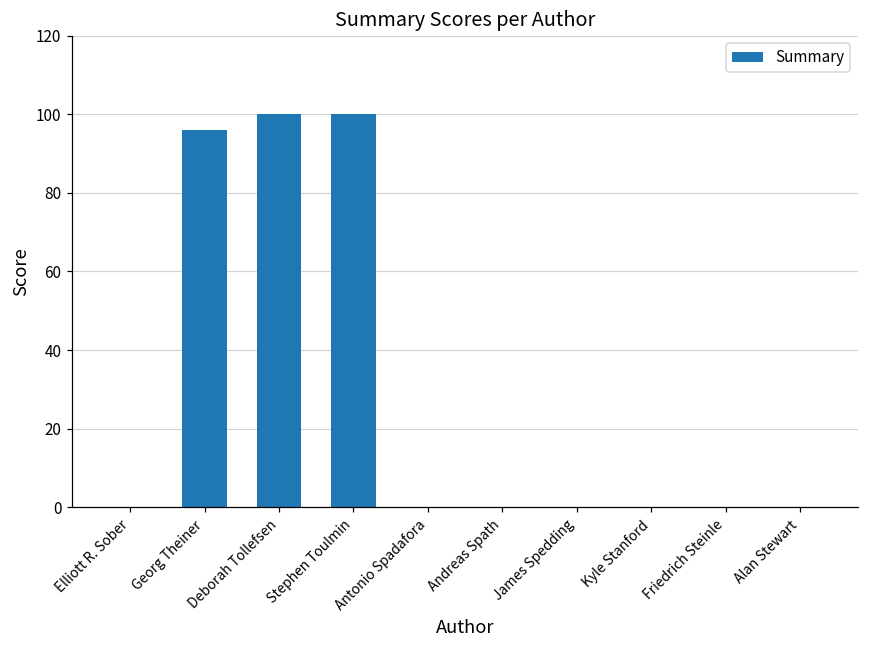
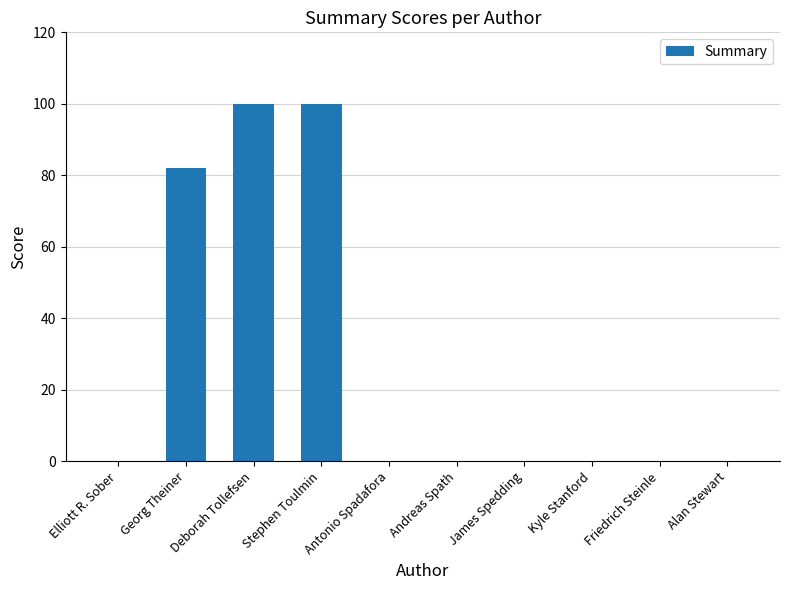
  {
    "Elliott R. Sober": 0,
-   "Georg Theiner": 96,
+   "Georg Theiner": 82,
    "Deborah Tollefsen": 100,
    "Stephen Toulmin": 100,
    "Antonio Spadafora": 0,
    "Andreas Spath": 0,
    "James Spedding": 0,
    "Kyle Stanford": 0,
    "Friedrich Steinle": 0,
    "Alan Stewart": 0
  }
